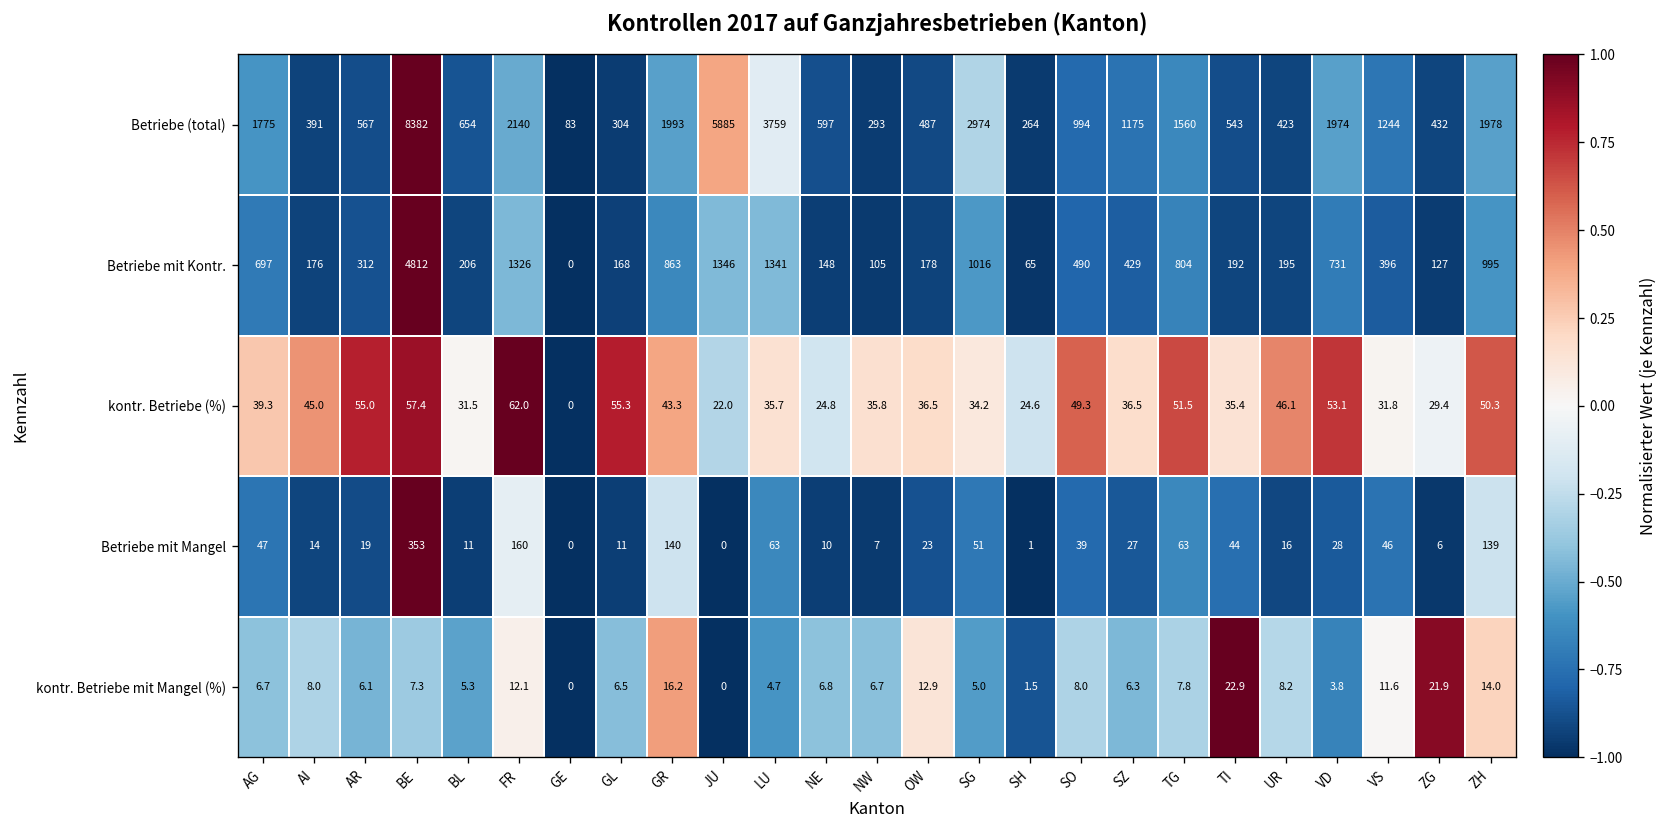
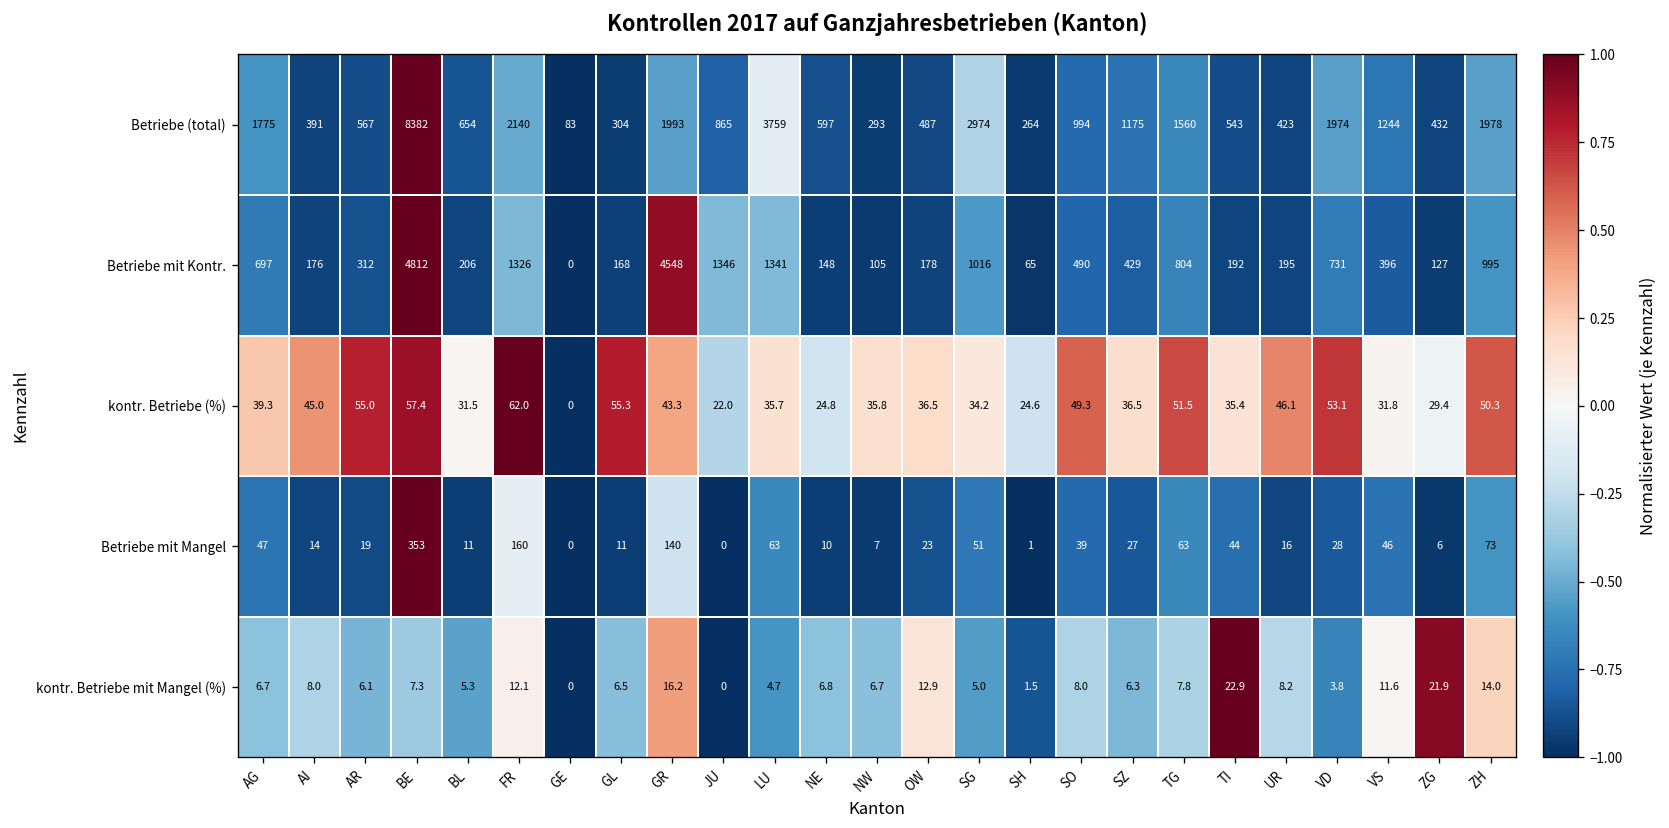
  {
    "Betriebe (total)": {
      "AG": 1775,
      "AI": 391,
      "AR": 567,
      "BE": 8382,
      "BL": 654,
      "FR": 2140,
      "GE": 83,
      "GL": 304,
      "GR": 1993,
-     "JU": 5885,
+     "JU": 865,
      "LU": 3759,
      "NE": 597,
      "NW": 293,
      "OW": 487,
      "SG": 2974,
      "SH": 264,
      "SO": 994,
      "SZ": 1175,
      "TG": 1560,
      "TI": 543,
      "UR": 423,
      "VD": 1974,
      "VS": 1244,
      "ZG": 432,
      "ZH": 1978
    },
    "Betriebe mit Kontr.": {
      "AG": 697,
      "AI": 176,
      "AR": 312,
      "BE": 4812,
      "BL": 206,
      "FR": 1326,
      "GE": 0,
      "GL": 168,
-     "GR": 863,
+     "GR": 4548,
      "JU": 1346,
      "LU": 1341,
      "NE": 148,
      "NW": 105,
      "OW": 178,
      "SG": 1016,
      "SH": 65,
      "SO": 490,
      "SZ": 429,
      "TG": 804,
      "TI": 192,
      "UR": 195,
      "VD": 731,
      "VS": 396,
      "ZG": 127,
      "ZH": 995
    },
    "kontr. Betriebe (%)": {
      "AG": 39.3,
      "AI": 45.0,
      "AR": 55.0,
      "BE": 57.4,
      "BL": 31.5,
      "FR": 62.0,
      "GE": 0,
      "GL": 55.3,
      "GR": 43.3,
      "JU": 22.0,
      "LU": 35.7,
      "NE": 24.8,
      "NW": 35.8,
      "OW": 36.5,
      "SG": 34.2,
      "SH": 24.6,
      "SO": 49.3,
      "SZ": 36.5,
      "TG": 51.5,
      "TI": 35.4,
      "UR": 46.1,
      "VD": 53.1,
      "VS": 31.8,
      "ZG": 29.4,
      "ZH": 50.3
    },
    "Betriebe mit Mangel": {
      "AG": 47,
      "AI": 14,
      "AR": 19,
      "BE": 353,
      "BL": 11,
      "FR": 160,
      "GE": 0,
      "GL": 11,
      "GR": 140,
      "JU": 0,
      "LU": 63,
      "NE": 10,
      "NW": 7,
      "OW": 23,
      "SG": 51,
      "SH": 1,
      "SO": 39,
      "SZ": 27,
      "TG": 63,
      "TI": 44,
      "UR": 16,
      "VD": 28,
      "VS": 46,
      "ZG": 6,
-     "ZH": 139
+     "ZH": 73
    },
    "kontr. Betriebe mit Mangel (%)": {
      "AG": 6.7,
      "AI": 8.0,
      "AR": 6.1,
      "BE": 7.3,
      "BL": 5.3,
      "FR": 12.1,
      "GE": 0,
      "GL": 6.5,
      "GR": 16.2,
      "JU": 0,
      "LU": 4.7,
      "NE": 6.8,
      "NW": 6.7,
      "OW": 12.9,
      "SG": 5.0,
      "SH": 1.5,
      "SO": 8.0,
      "SZ": 6.3,
      "TG": 7.8,
      "TI": 22.9,
      "UR": 8.2,
      "VD": 3.8,
      "VS": 11.6,
      "ZG": 21.9,
      "ZH": 14.0
    }
  }
